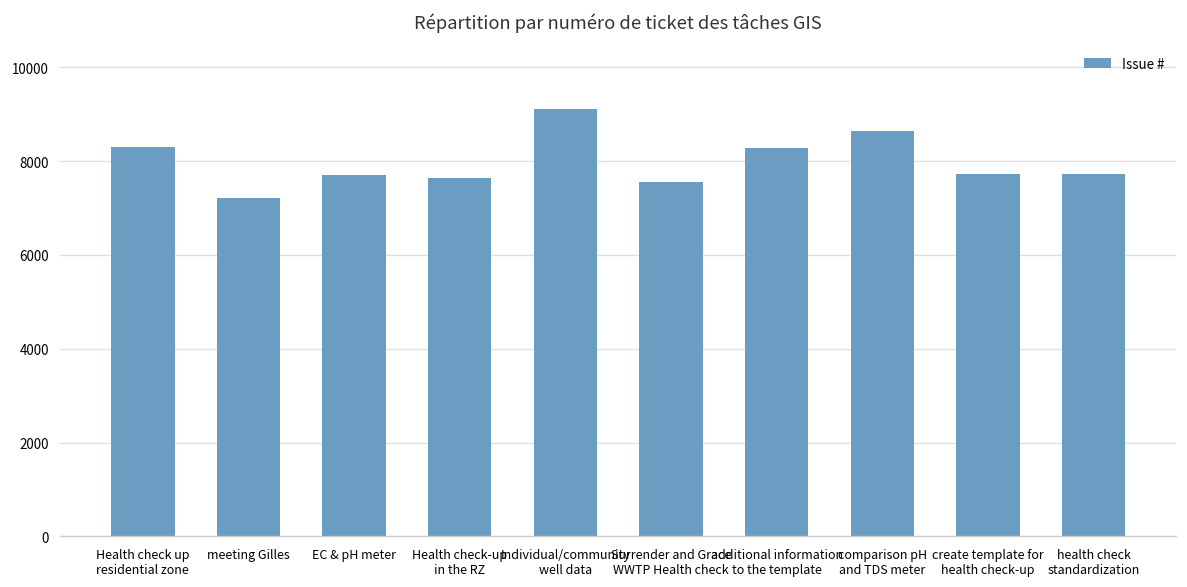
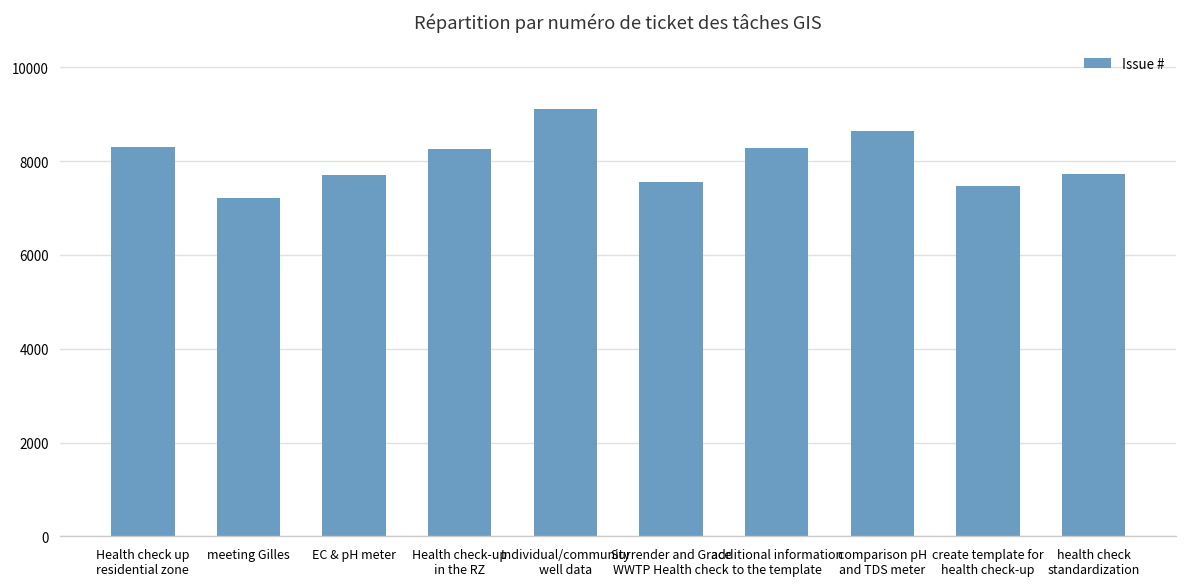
  {
    "Health check up residential zone": 8300,
    "meeting Gilles": 7200,
    "EC & pH meter": 7700,
-   "Health check-up in the RZ": 7600,
+   "Health check-up in the RZ": 8300,
    "Individual/community well data": 9100,
    "comparison pH and TDS meter": 8600,
-   "create template for health check-up": 7700,
+   "create template for health check-up": 7500,
    "health check standardization": 7700
  }
